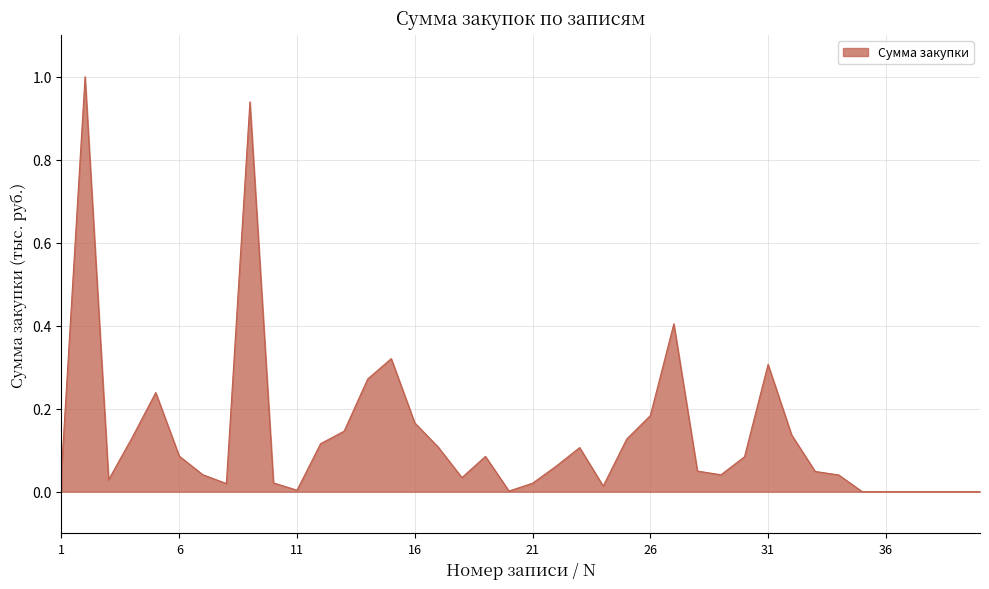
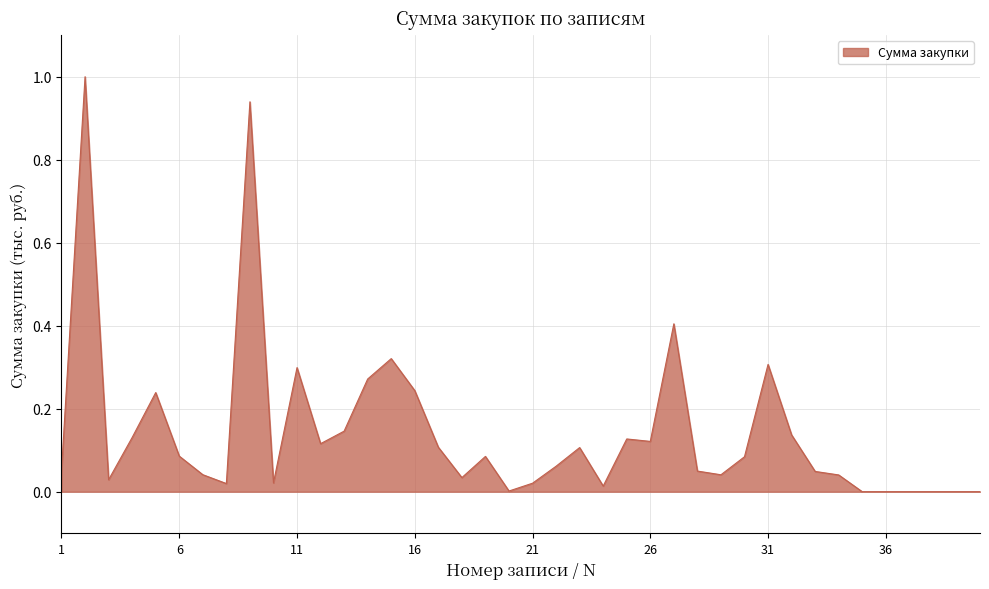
  {
    "1": 0.05,
    "6": 0.09,
-   "11": 0.00,
-   "16": 0.17,
+   "11": 0.30,
+   "16": 0.24,
    "21": 0.02,
-   "26": 0.18,
+   "26": 0.12,
    "31": 0.31,
    "36": 0.00
  }
